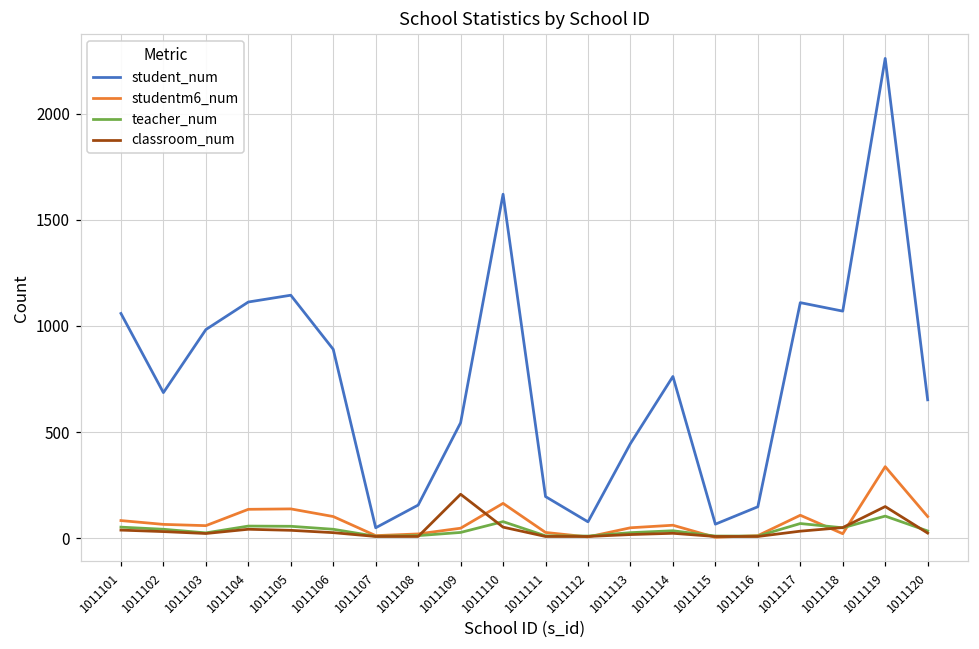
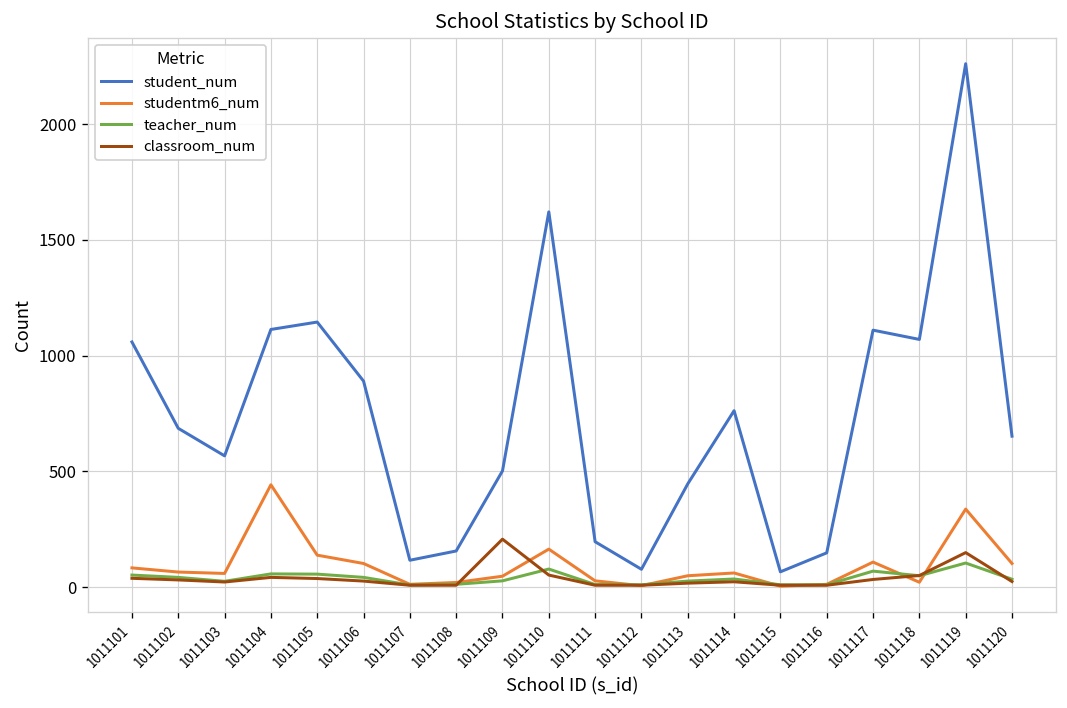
  {
    "student_num": {
      "1011101": 1060,
      "1011102": 690,
-     "1011103": 980,
+     "1011103": 570,
      "1011104": 1110,
      "1011105": 1150,
      "1011106": 890,
-     "1011107": 50,
+     "1011107": 120,
      "1011108": 160,
-     "1011109": 540,
+     "1011109": 500,
      "1011110": 1620,
      "1011111": 200,
      "1011112": 80,
      "1011113": 450,
      "1011114": 760,
      "1011115": 70,
      "1011116": 150,
      "1011117": 1110,
      "1011118": 1070,
      "1011119": 2260,
      "1011120": 650
    },
    "studentm6_num": {
      "1011101": 80,
      "1011102": 70,
      "1011103": 60,
-     "1011104": 140,
+     "1011104": 440,
      "1011105": 140,
      "1011106": 100,
      "1011109": 50,
      "1011110": 160,
      "1011111": 30,
      "1011113": 50,
      "1011114": 60,
      "1011117": 110,
      "1011118": 20,
      "1011119": 340,
      "1011120": 100
    },
    "teacher_num": {
      "1011101": 50,
      "1011104": 60,
      "1011105": 60,
      "1011106": 40,
      "1011109": 30,
      "1011110": 80,
      "1011117": 70,
      "1011119": 100
    },
    "classroom_num": {
      "1011101": 40,
      "1011104": 40,
      "1011105": 40,
      "1011106": 30,
      "1011109": 210,
      "1011110": 50,
      "1011117": 30,
      "1011119": 150
    }
  }
